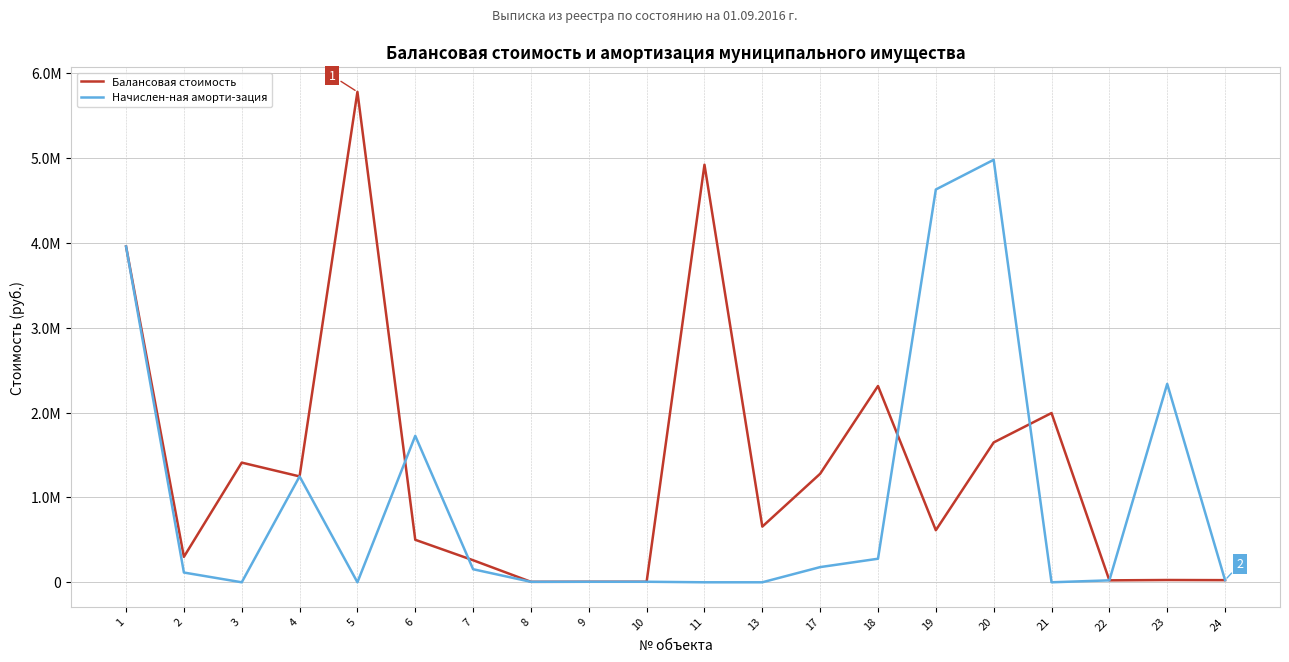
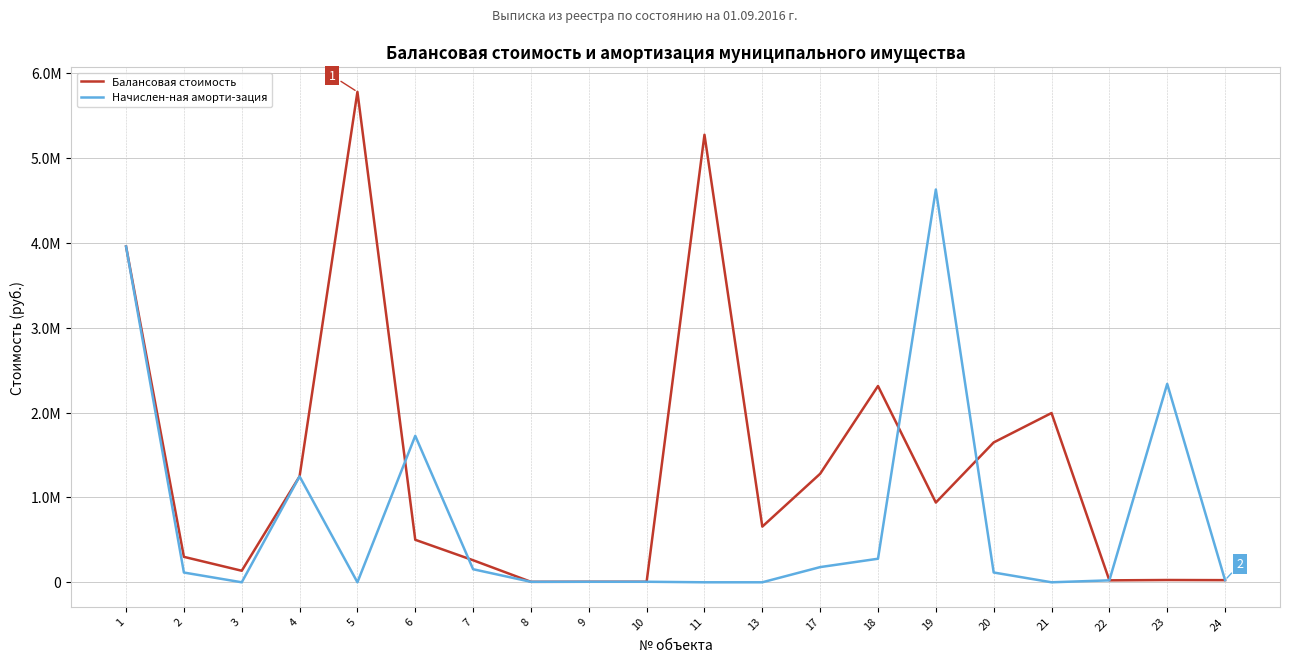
  {
    "Балансовая стоимость": {
      "2": "0.3М",
-     "3": "1.4М",
+     "3": "0.1М",
      "5": "5.8М",
      "6": "0.5М",
      "7": "0.3М",
-     "11": "4.9М",
+     "11": "5.3М",
      "13": "0.7М",
      "17": "1.3М",
      "18": "2.3М",
-     "19": "0.6М",
+     "19": "0.9М",
      "20": "1.6М",
      "21": "2.0М",
      "23": "0.0М"
    },
    "Начислен-ная аморти-зация": {
      "2": "0.1М",
      "3": "0.0М",
      "5": "0.0М",
      "6": "1.7М",
      "7": "0.2М",
      "11": "0.0М",
      "13": "0.0М",
      "17": "0.2М",
      "18": "0.3М",
      "19": "4.6М",
-     "20": "5.0М",
+     "20": "0.1М",
      "21": "0.0М",
      "23": "2.3М"
    }
  }
